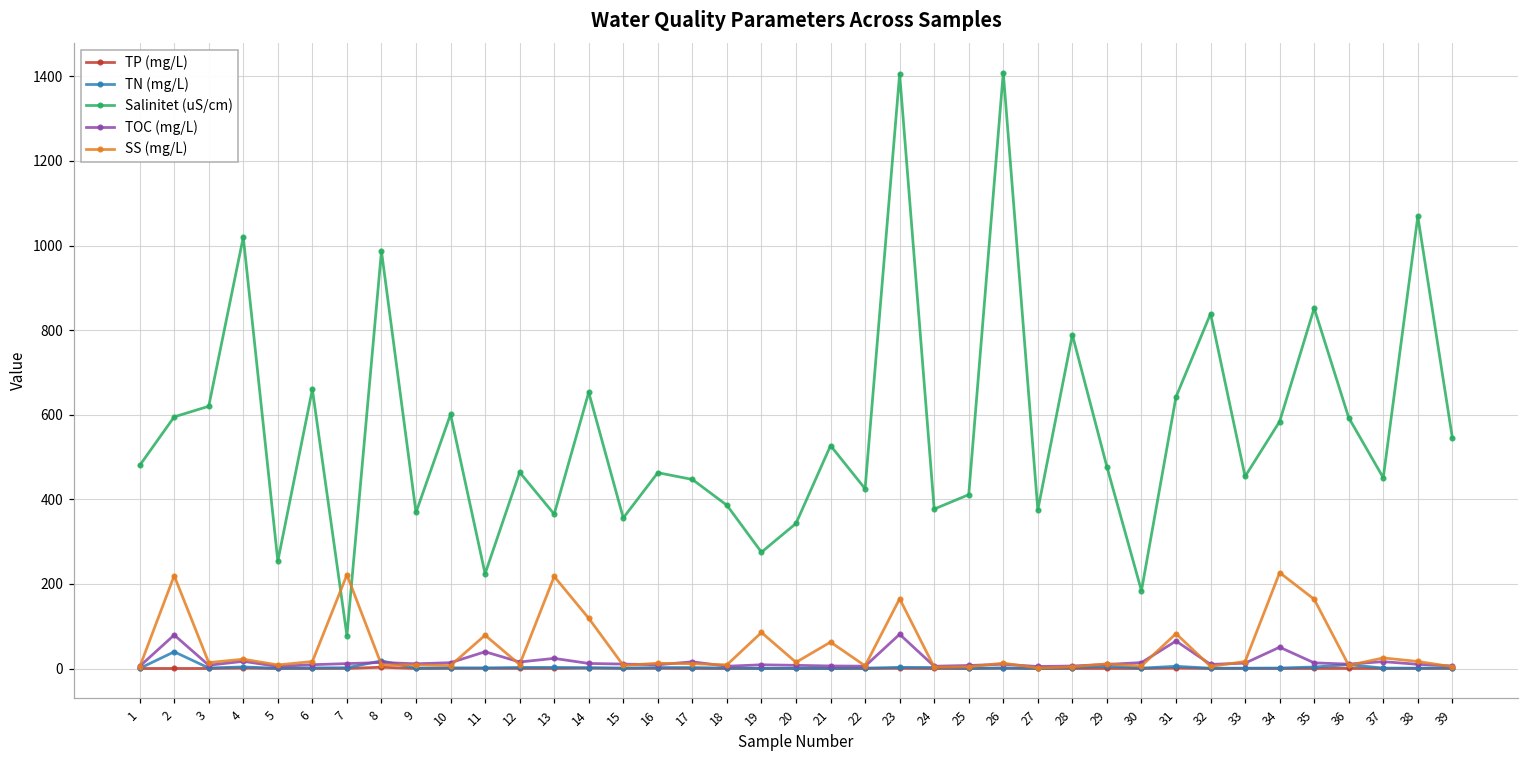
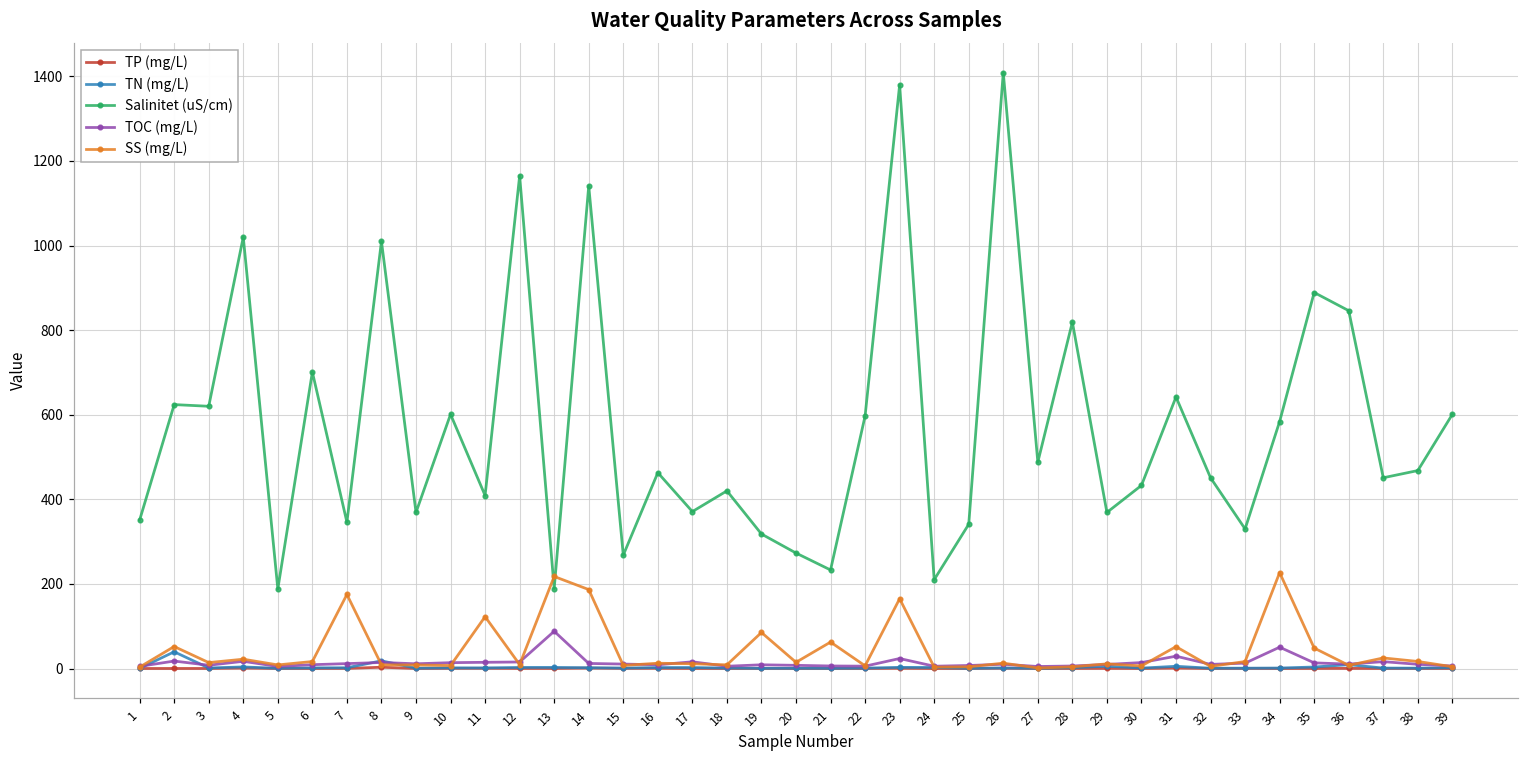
  {
    "TP (mg/L)": {
      "2": 0,
      "36": 0
    },
    "TN (mg/L)": {
      "2": 40
    },
    "Salinitet (uS/cm)": {
-     "1": 480,
-     "2": 600,
+     "1": 350,
+     "2": 620,
      "3": 620,
      "4": 1020,
-     "5": 250,
-     "6": 660,
-     "7": 80,
-     "8": 990,
+     "5": 190,
+     "6": 700,
+     "7": 350,
+     "8": 1010,
      "9": 370,
      "10": 600,
-     "11": 220,
-     "12": 460,
-     "13": 370,
-     "14": 650,
-     "15": 360,
+     "11": 410,
+     "12": 1170,
+     "13": 190,
+     "14": 1140,
+     "15": 270,
      "16": 460,
-     "17": 450,
-     "18": 390,
-     "19": 280,
-     "20": 340,
-     "21": 530,
-     "22": 430,
-     "23": 1410,
-     "24": 380,
-     "25": 410,
+     "17": 370,
+     "18": 420,
+     "19": 320,
+     "20": 270,
+     "21": 230,
+     "22": 600,
+     "23": 1380,
+     "24": 210,
+     "25": 340,
      "26": 1410,
-     "27": 380,
-     "28": 790,
-     "29": 480,
-     "30": 180,
+     "27": 490,
+     "28": 820,
+     "29": 370,
+     "30": 430,
      "31": 640,
-     "32": 840,
-     "33": 450,
+     "32": 450,
+     "33": 330,
      "34": 580,
-     "35": 850,
-     "36": 590,
+     "35": 890,
+     "36": 850,
      "37": 450,
-     "38": 1070,
-     "39": 550
+     "38": 470,
+     "39": 600
    },
    "TOC (mg/L)": {
-     "2": 80,
+     "2": 20,
      "6": 10,
      "7": 10,
      "10": 10,
-     "11": 40,
-     "13": 20,
+     "11": 10,
+     "13": 90,
      "14": 10,
      "19": 10,
      "20": 10,
-     "23": 80,
+     "23": 20,
      "30": 10,
-     "31": 70,
+     "31": 30,
      "34": 50,
      "35": 10,
      "37": 20,
      "38": 10
    },
    "SS (mg/L)": {
-     "2": 220,
+     "2": 50,
      "6": 20,
-     "7": 220,
-     "11": 80,
+     "7": 170,
+     "11": 120,
      "13": 220,
-     "14": 120,
+     "14": 190,
      "19": 90,
      "20": 10,
      "21": 60,
      "23": 170,
-     "31": 80,
+     "31": 50,
      "34": 230,
-     "35": 160,
+     "35": 50,
      "37": 20,
      "38": 20
    }
  }
